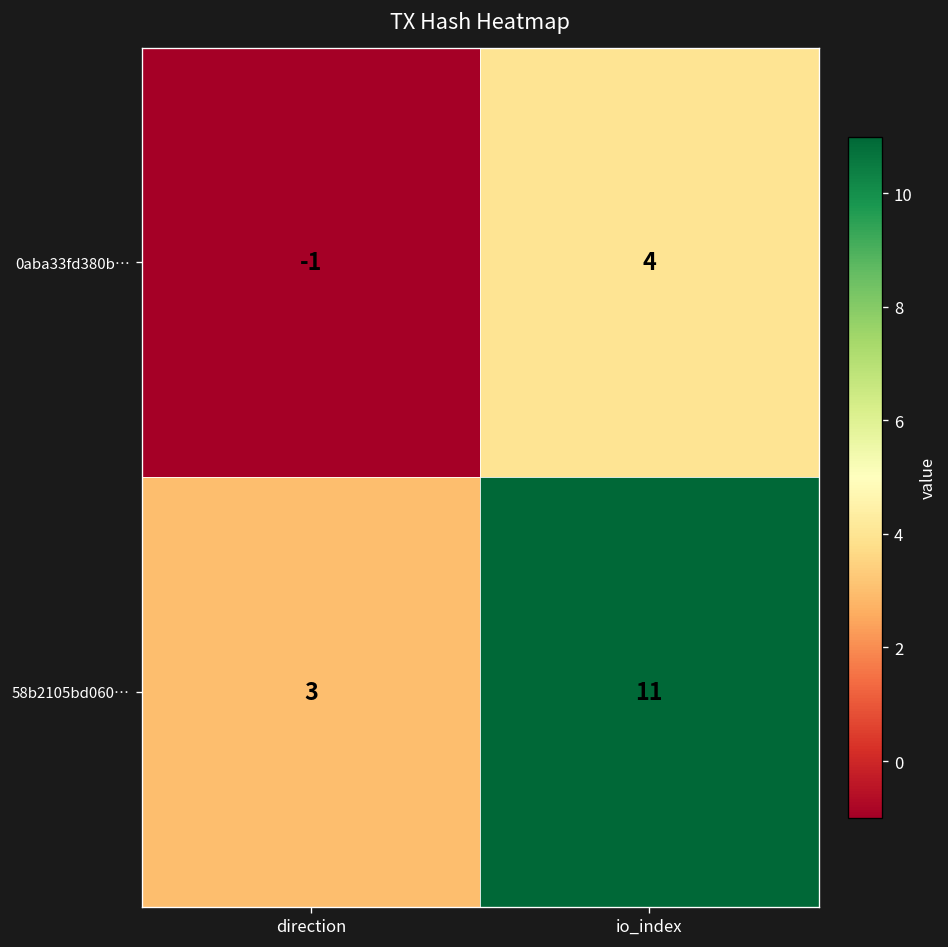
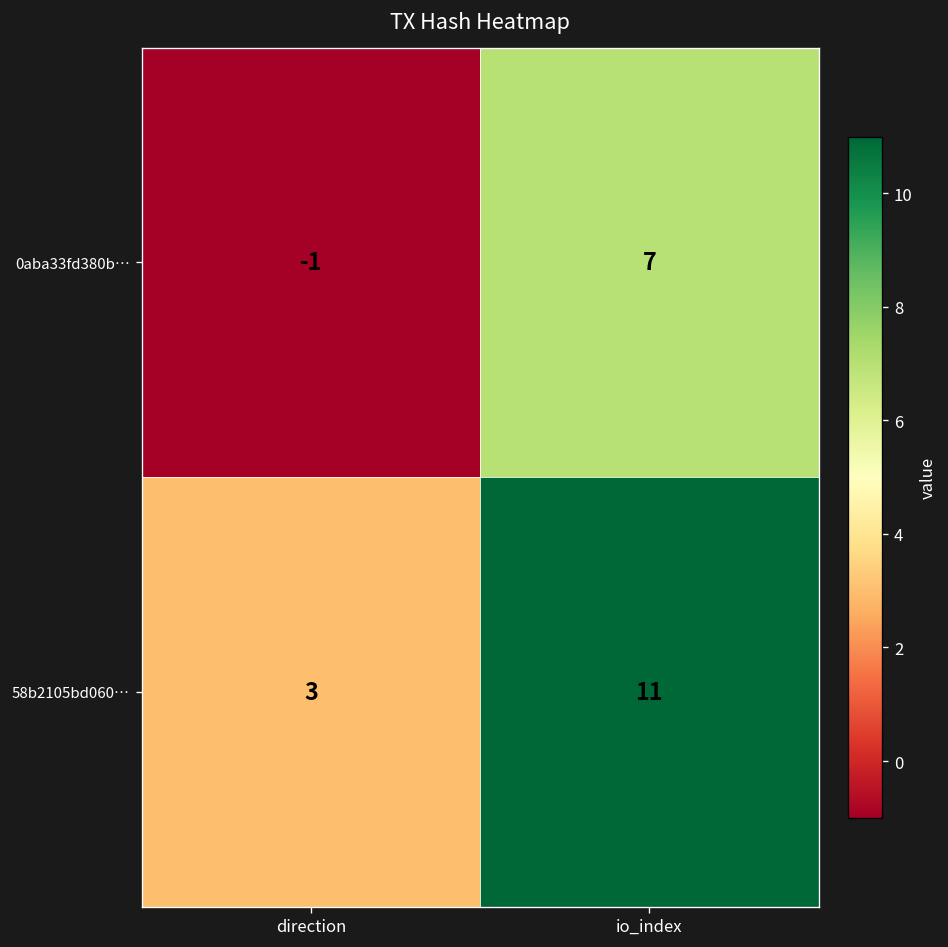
  {
    "0aba33fd380b…": {
      "direction": -1,
-     "io_index": 4
+     "io_index": 7
    },
    "58b2105bd060…": {
      "direction": 3,
      "io_index": 11
    }
  }
